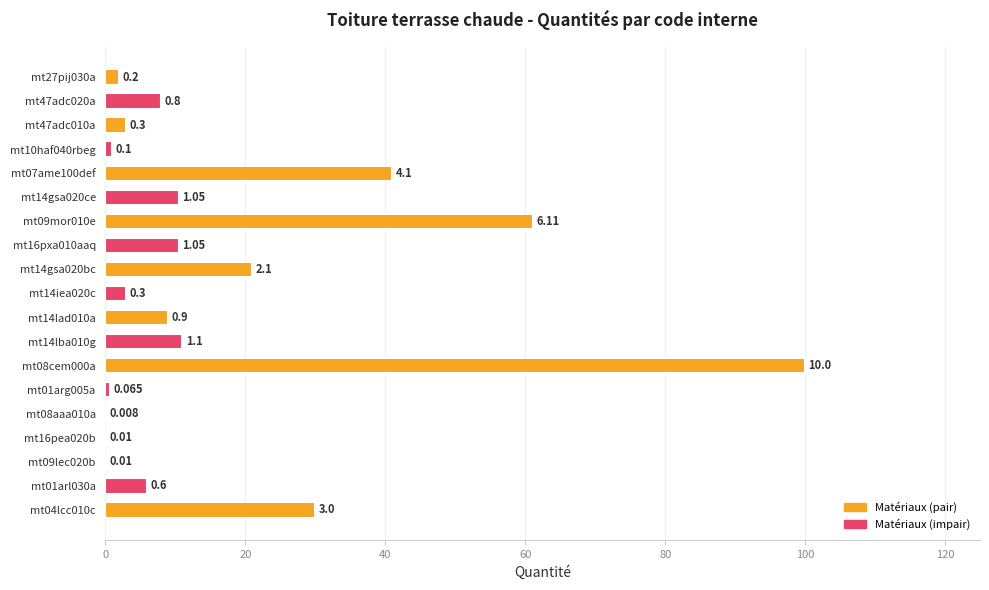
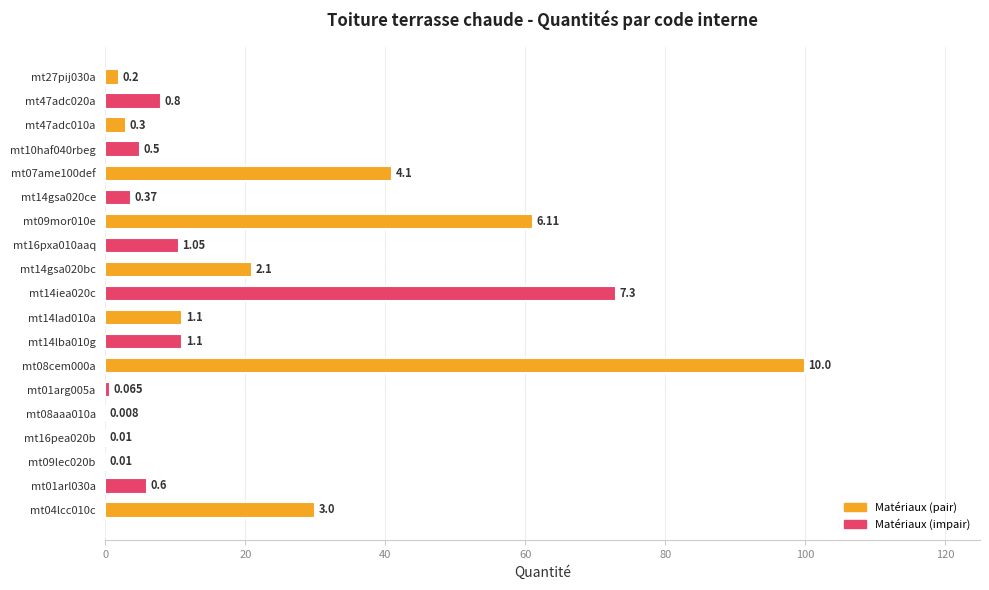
  {
-   "mt10haf040rbeg": 0.1,
-   "mt14gsa020ce": 1.05,
-   "mt14iea020c": 0.3,
-   "mt14lad010a": 0.9
+   "mt10haf040rbeg": 0.5,
+   "mt14gsa020ce": 0.37,
+   "mt14iea020c": 7.3,
+   "mt14lad010a": 1.1
  }
